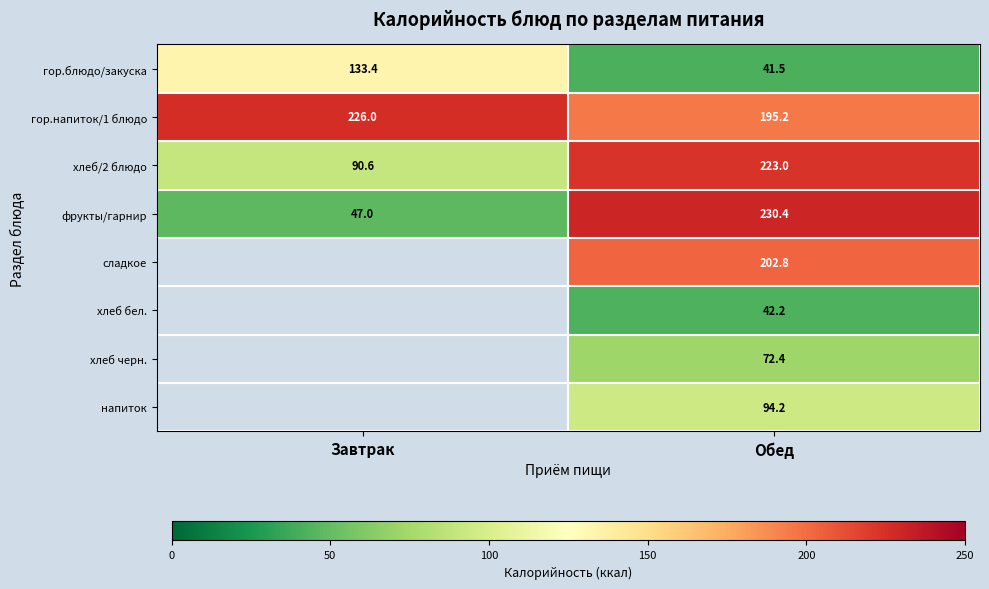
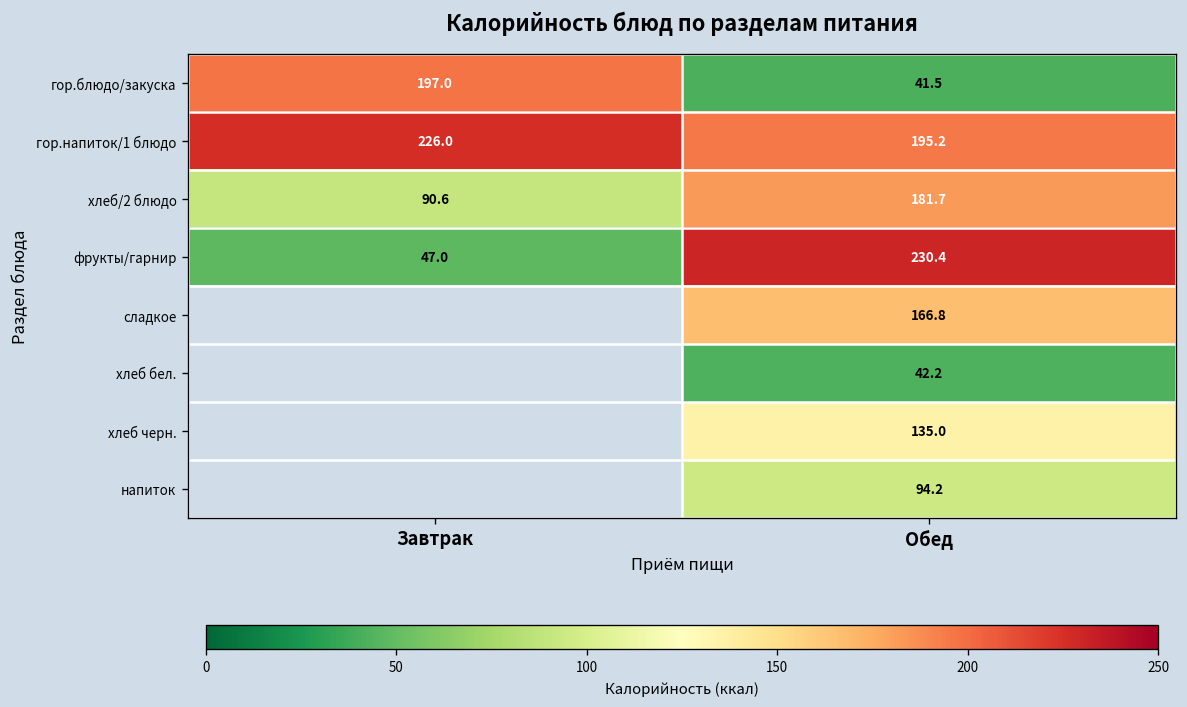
  {
    "гор.блюдо/закуска": {
-     "Завтрак": 133.4,
+     "Завтрак": 197.0,
      "Обед": 41.5
    },
    "гор.напиток/1 блюдо": {
      "Завтрак": 226.0,
      "Обед": 195.2
    },
    "хлеб/2 блюдо": {
      "Завтрак": 90.6,
-     "Обед": 223.0
+     "Обед": 181.7
    },
    "фрукты/гарнир": {
      "Завтрак": 47.0,
      "Обед": 230.4
    },
    "сладкое": {
-     "Обед": 202.8
+     "Обед": 166.8
    },
    "хлеб бел.": {
      "Обед": 42.2
    },
    "хлеб черн.": {
-     "Обед": 72.4
+     "Обед": 135.0
    },
    "напиток": {
      "Обед": 94.2
    }
  }
